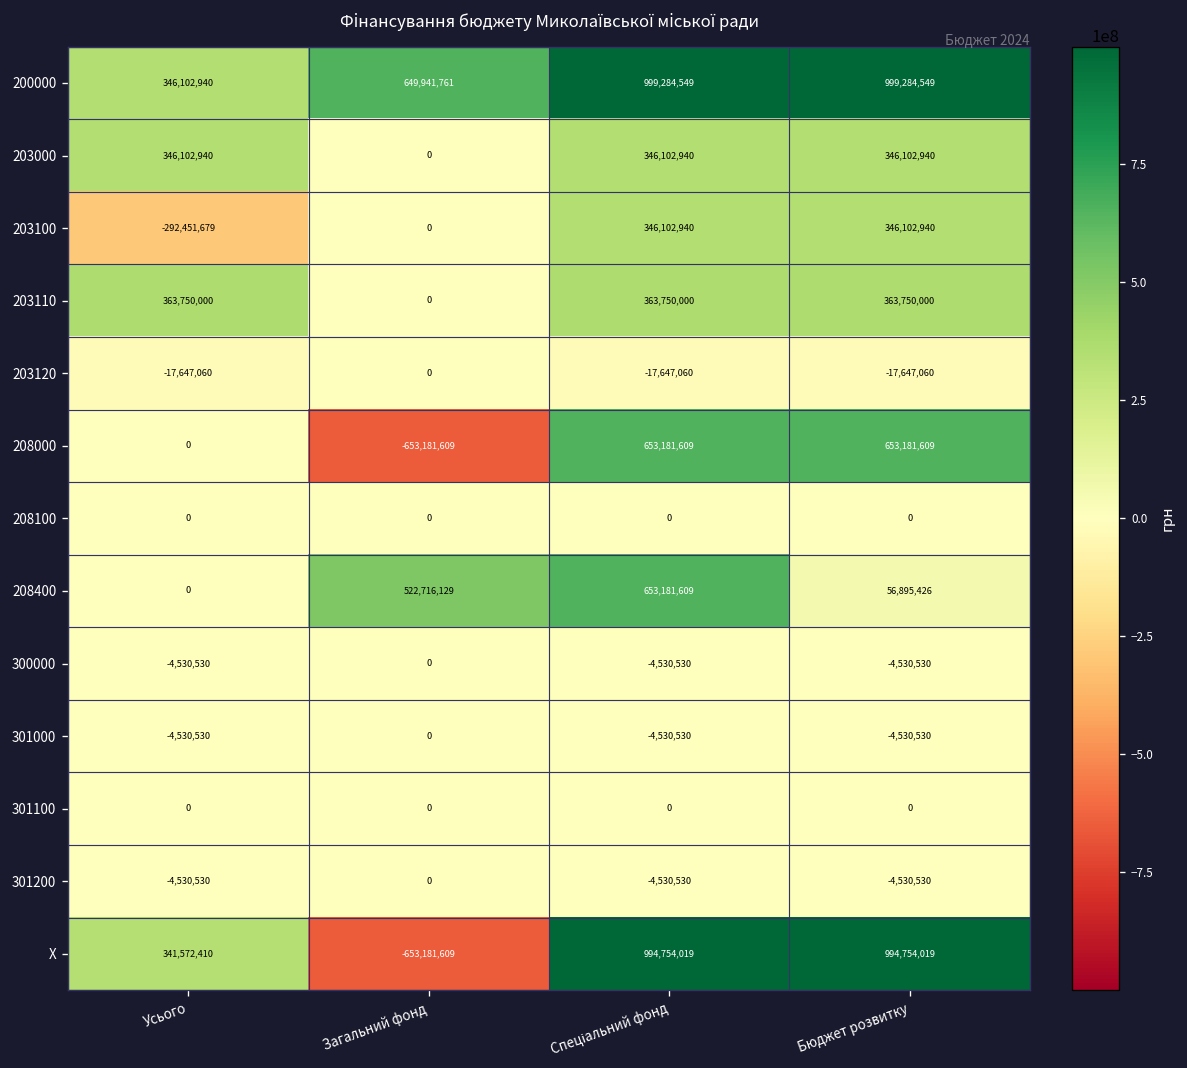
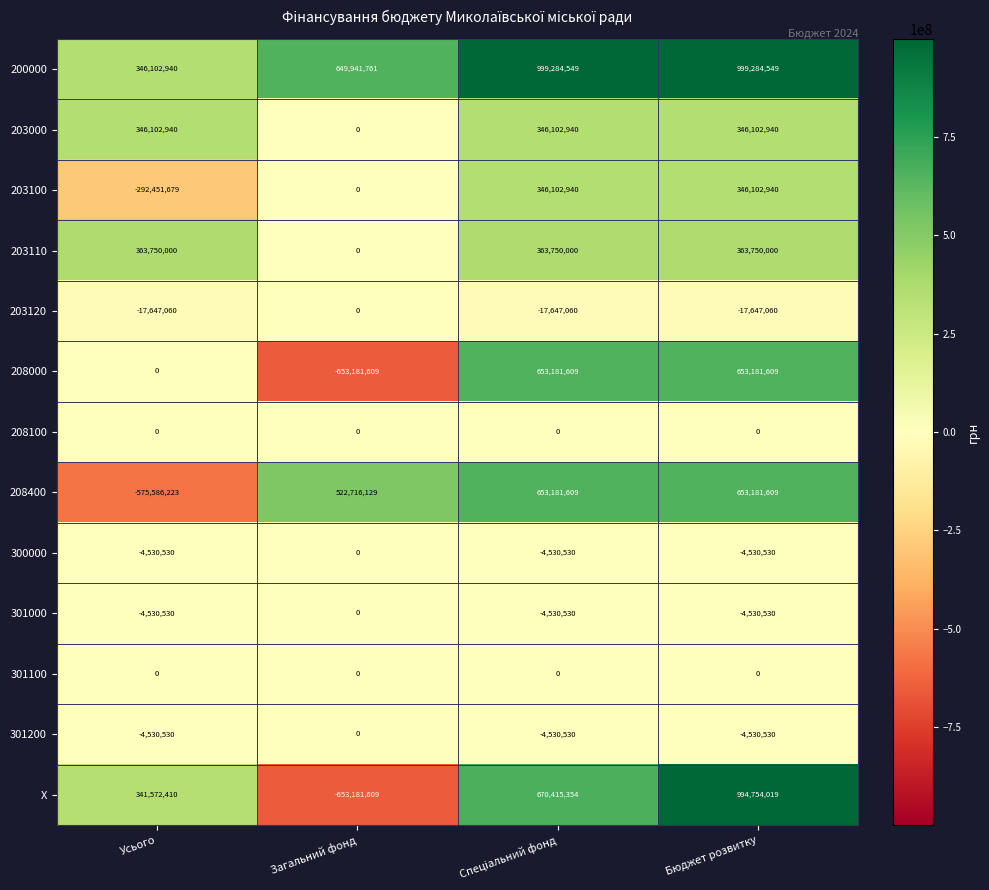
  {
    "200000": {
      "Усього": "346,102,940",
      "Загальний фонд": "649,941,761",
      "Спеціальний фонд": "999,284,549",
      "Бюджет розвитку": "999,284,549"
    },
    "203000": {
      "Усього": "346,102,940",
      "Загальний фонд": "0",
      "Спеціальний фонд": "346,102,940",
      "Бюджет розвитку": "346,102,940"
    },
    "203100": {
      "Усього": "-292,451,679",
      "Загальний фонд": "0",
      "Спеціальний фонд": "346,102,940",
      "Бюджет розвитку": "346,102,940"
    },
    "203110": {
      "Усього": "363,750,000",
      "Загальний фонд": "0",
      "Спеціальний фонд": "363,750,000",
      "Бюджет розвитку": "363,750,000"
    },
    "203120": {
      "Усього": "-17,647,060",
      "Загальний фонд": "0",
      "Спеціальний фонд": "-17,647,060",
      "Бюджет розвитку": "-17,647,060"
    },
    "208000": {
      "Усього": "0",
      "Загальний фонд": "-653,181,609",
      "Спеціальний фонд": "653,181,609",
      "Бюджет розвитку": "653,181,609"
    },
    "208100": {
      "Усього": "0",
      "Загальний фонд": "0",
      "Спеціальний фонд": "0",
      "Бюджет розвитку": "0"
    },
    "208400": {
-     "Усього": "0",
+     "Усього": "-575,586,223",
      "Загальний фонд": "522,716,129",
      "Спеціальний фонд": "653,181,609",
-     "Бюджет розвитку": "56,895,426"
+     "Бюджет розвитку": "653,181,609"
    },
    "300000": {
      "Усього": "-4,530,530",
      "Загальний фонд": "0",
      "Спеціальний фонд": "-4,530,530",
      "Бюджет розвитку": "-4,530,530"
    },
    "301000": {
      "Усього": "-4,530,530",
      "Загальний фонд": "0",
      "Спеціальний фонд": "-4,530,530",
      "Бюджет розвитку": "-4,530,530"
    },
    "301100": {
      "Усього": "0",
      "Загальний фонд": "0",
      "Спеціальний фонд": "0",
      "Бюджет розвитку": "0"
    },
    "301200": {
      "Усього": "-4,530,530",
      "Загальний фонд": "0",
      "Спеціальний фонд": "-4,530,530",
      "Бюджет розвитку": "-4,530,530"
    },
    "X": {
      "Усього": "341,572,410",
      "Загальний фонд": "-653,181,609",
-     "Спеціальний фонд": "994,754,019",
+     "Спеціальний фонд": "670,415,354",
      "Бюджет розвитку": "994,754,019"
    }
  }
